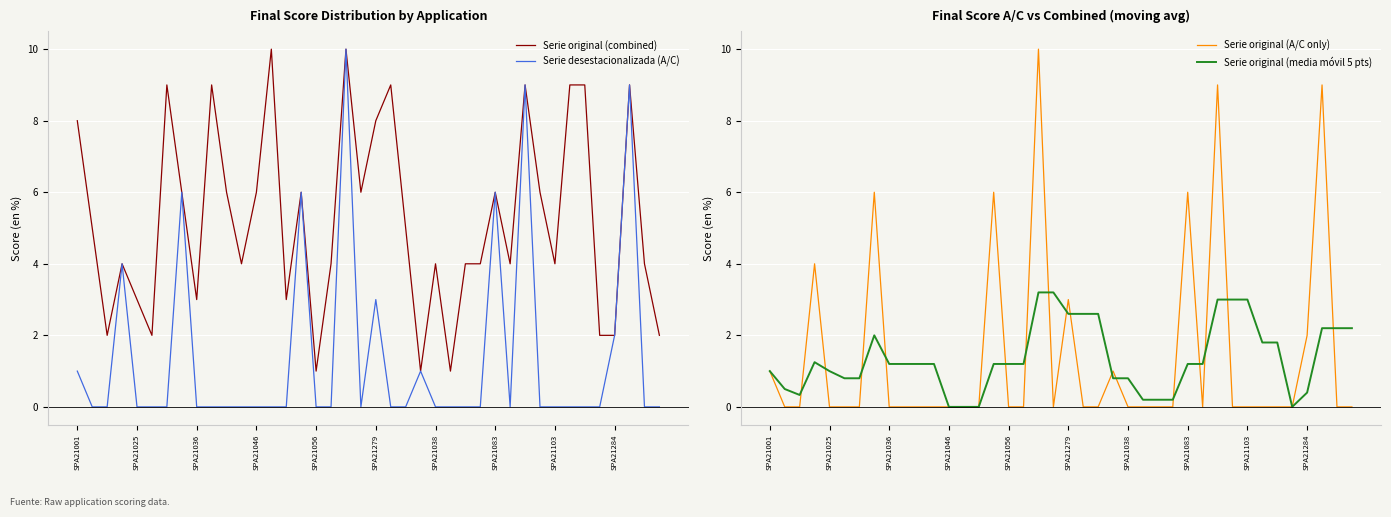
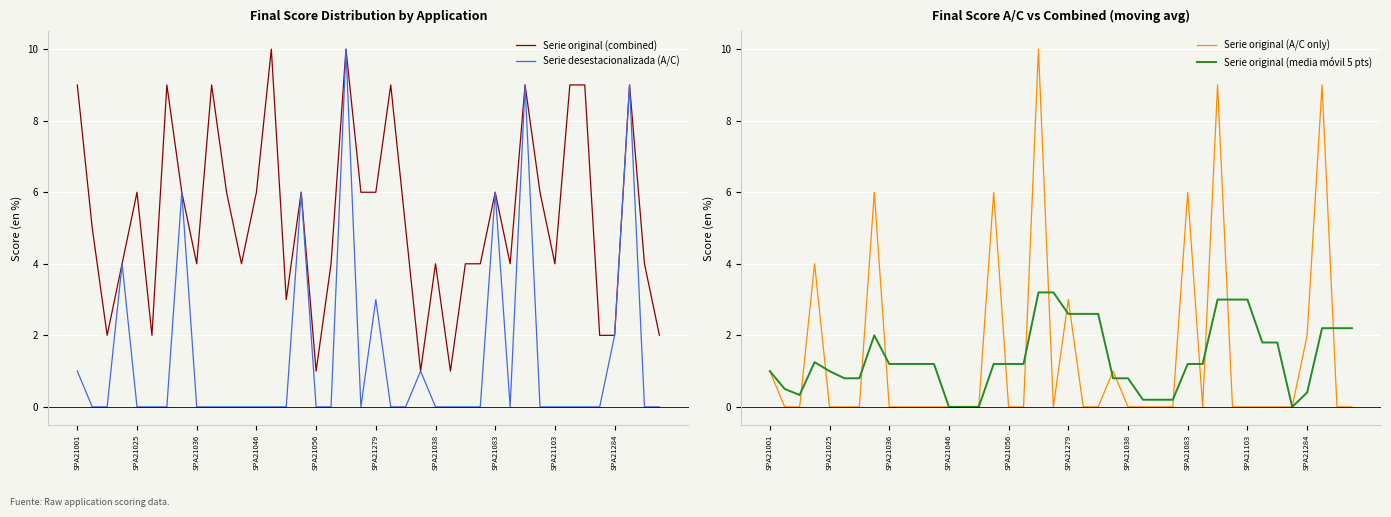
  {
    "Final Score Distribution by Application": {
      "Serie original (combined)": {
-       "SPA21001": 8,
-       "SPA21025": 3,
-       "SPA21036": 3,
+       "SPA21001": 9,
+       "SPA21025": 6,
+       "SPA21036": 4,
        "SPA21046": 6,
        "SPA21056": 1,
-       "SPA21279": 8,
+       "SPA21279": 6,
        "SPA21038": 4,
        "SPA21103": 4
      },
      "Serie desestacionalizada (A/C)": {
        "SPA21001": 1,
        "SPA21025": 0,
        "SPA21036": 0,
        "SPA21046": 0,
        "SPA21056": 0,
        "SPA21279": 3,
        "SPA21038": 0,
        "SPA21103": 0
      }
    },
    "Final Score A/C vs Combined (moving avg)": {
      "Serie original (A/C only)": {
        "SPA21025": 0.0,
        "SPA21036": 0.0,
        "SPA21056": 0.0,
        "SPA21279": 3.0,
        "SPA21038": 0.0,
        "SPA21083": 6.0,
        "SPA21103": 0.0,
        "SPA21284": 2.0
      },
      "Serie original (media móvil 5 pts)": {
        "SPA21025": 1.0,
        "SPA21036": 1.2,
        "SPA21056": 1.2,
        "SPA21279": 2.6,
        "SPA21038": 0.8,
        "SPA21083": 1.2,
        "SPA21103": 3.0,
        "SPA21284": 0.4
      }
    }
  }
